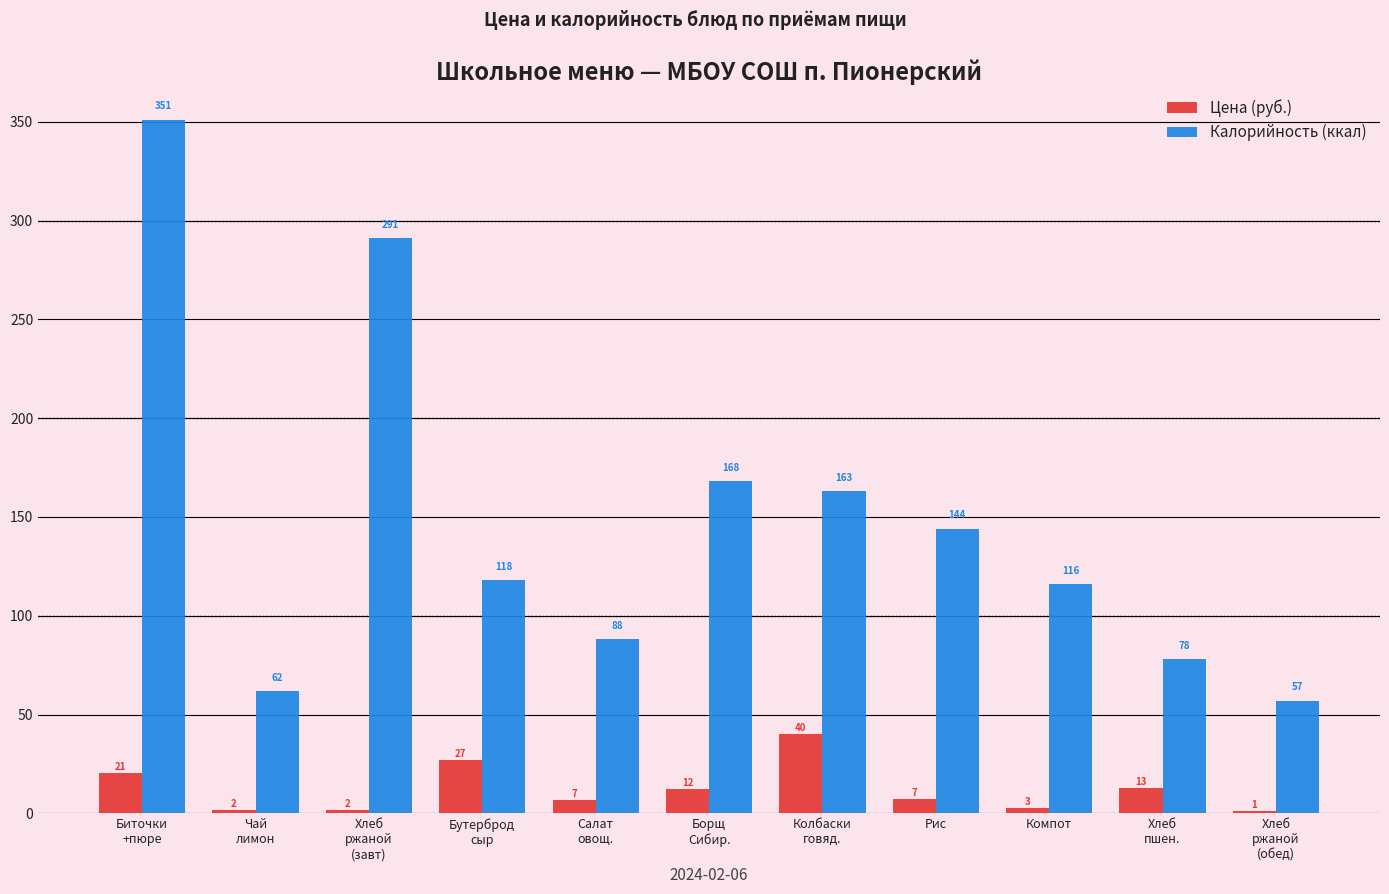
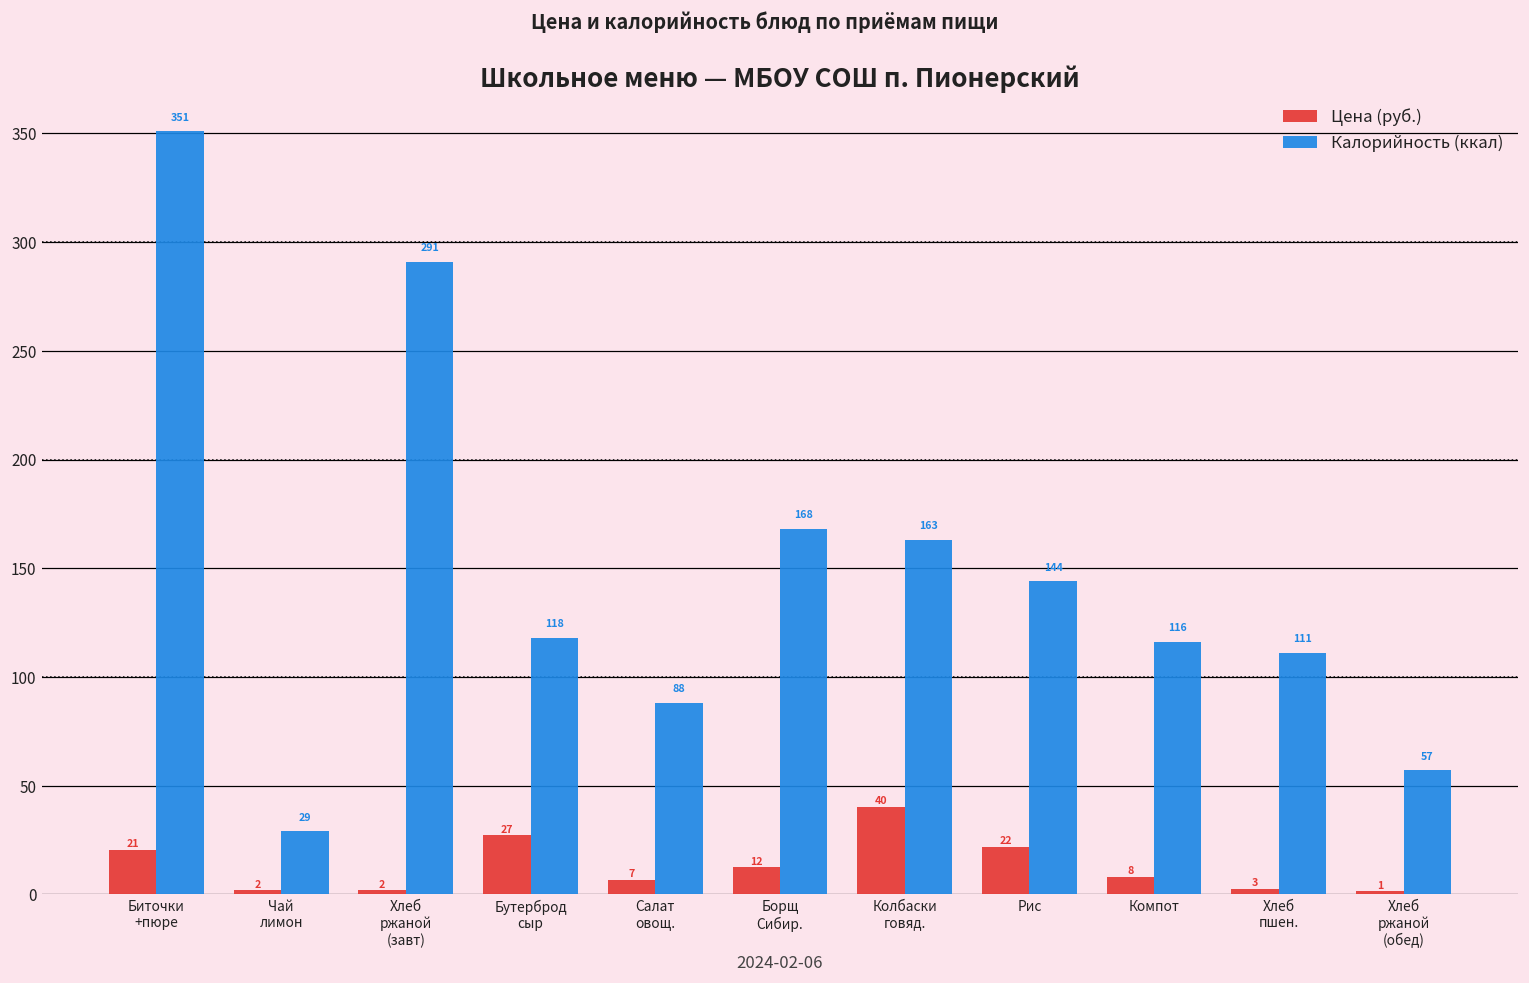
  {
    "Цена (руб.)": {
      "Биточки +пюре": 21,
      "Чай лимон": 2,
      "Хлеб ржаной (завт)": 2,
      "Бутерброд сыр": 27,
      "Салат овощ.": 7,
      "Борщ Сибир.": 12,
      "Колбаски говяд.": 40,
-     "Рис": 7,
-     "Компот": 3,
-     "Хлеб пшен.": 13,
+     "Рис": 22,
+     "Компот": 8,
+     "Хлеб пшен.": 3,
      "Хлеб ржаной (обед)": 1
    },
    "Калорийность (ккал)": {
      "Биточки +пюре": 351,
-     "Чай лимон": 62,
+     "Чай лимон": 29,
      "Хлеб ржаной (завт)": 291,
      "Бутерброд сыр": 118,
      "Салат овощ.": 88,
      "Борщ Сибир.": 168,
      "Колбаски говяд.": 163,
      "Рис": 144,
      "Компот": 116,
-     "Хлеб пшен.": 78,
+     "Хлеб пшен.": 111,
      "Хлеб ржаной (обед)": 57
    }
  }
